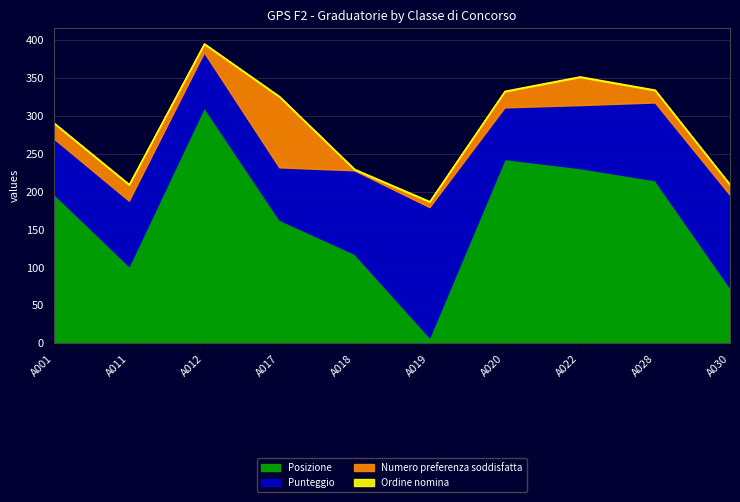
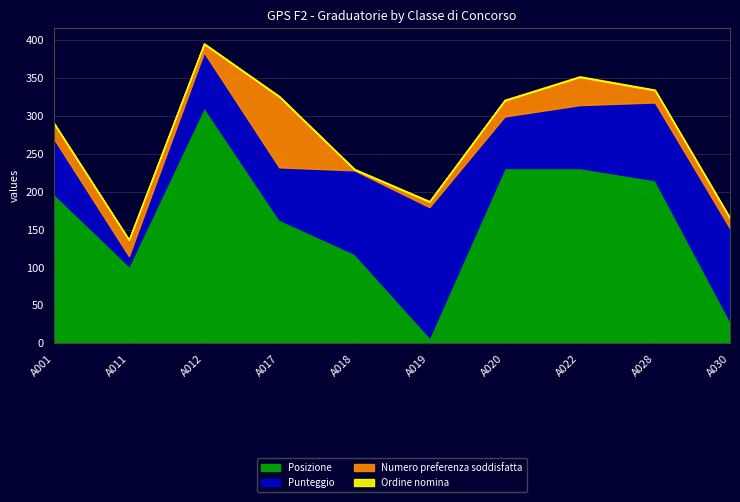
  {
    "Posizione": {
      "A001": 200,
      "A011": 100,
      "A012": 310,
      "A017": 160,
      "A018": 120,
      "A019": 10,
-     "A020": 240,
+     "A020": 230,
      "A022": 230,
      "A028": 220,
-     "A030": 70
+     "A030": 30
    },
    "Punteggio": {
      "A001": 70,
-     "A011": 90,
+     "A011": 10,
      "A012": 70,
      "A017": 70,
      "A019": 170,
      "A020": 70,
      "A022": 80,
      "A028": 100,
      "A030": 120
    }
  }
